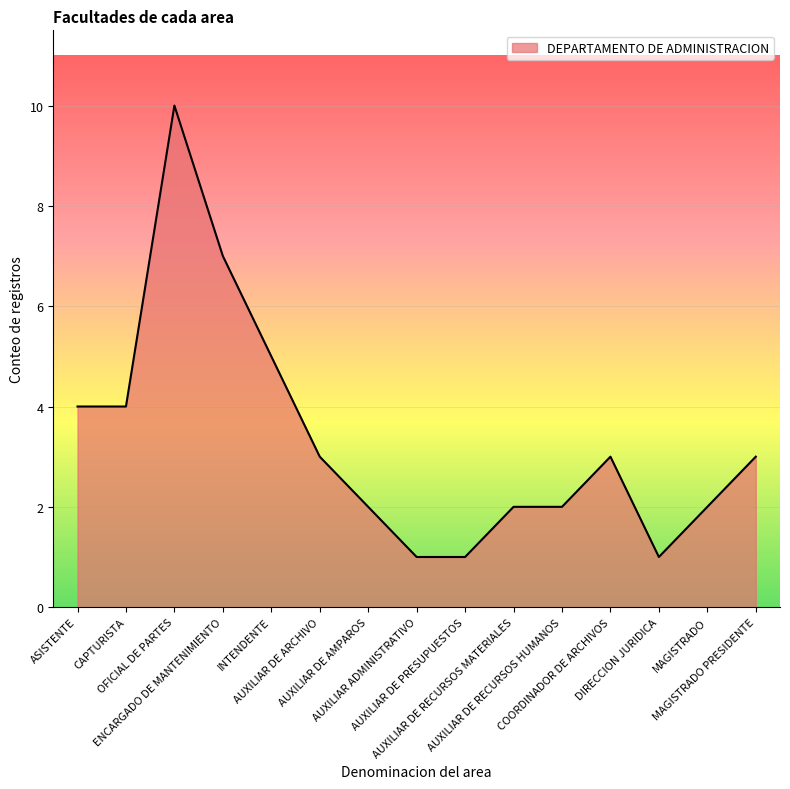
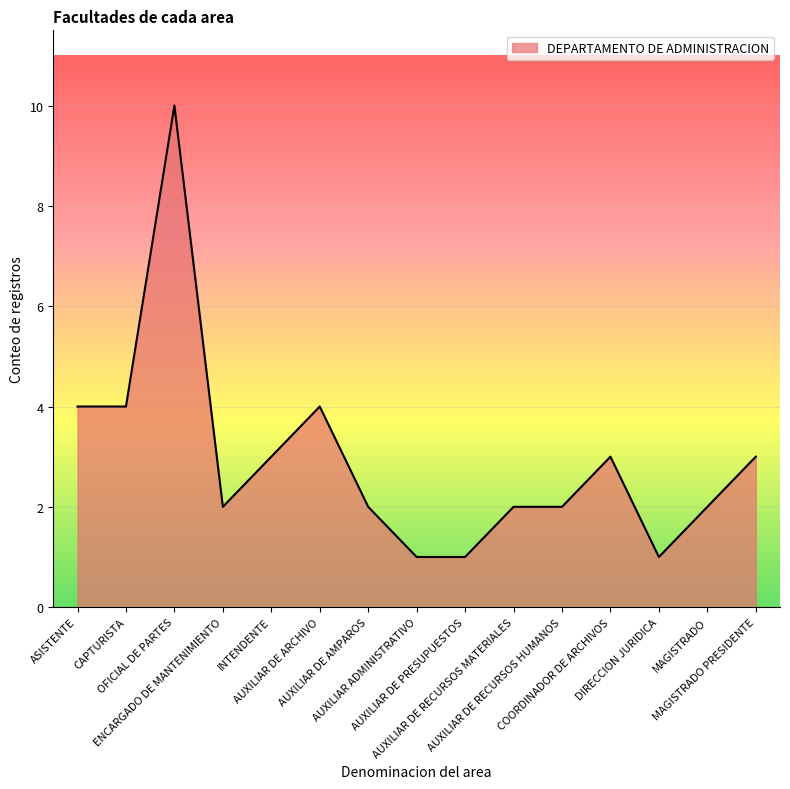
  {
    "ASISTENTE": 4,
    "CAPTURISTA": 4,
    "OFICIAL DE PARTES": 10,
-   "ENCARGADO DE MANTENIMIENTO": 7,
-   "INTENDENTE": 5,
-   "AUXILIAR DE ARCHIVO": 3,
+   "ENCARGADO DE MANTENIMIENTO": 2,
+   "INTENDENTE": 3,
+   "AUXILIAR DE ARCHIVO": 4,
    "AUXILIAR DE AMPAROS": 2,
    "AUXILIAR ADMINISTRATIVO": 1,
    "AUXILIAR DE PRESUPUESTOS": 1,
    "AUXILIAR DE RECURSOS MATERIALES": 2,
    "AUXILIAR DE RECURSOS HUMANOS": 2,
    "COORDINADOR DE ARCHIVOS": 3,
    "DIRECCION JURIDICA": 1,
    "MAGISTRADO": 2,
    "MAGISTRADO PRESIDENTE": 3
  }
